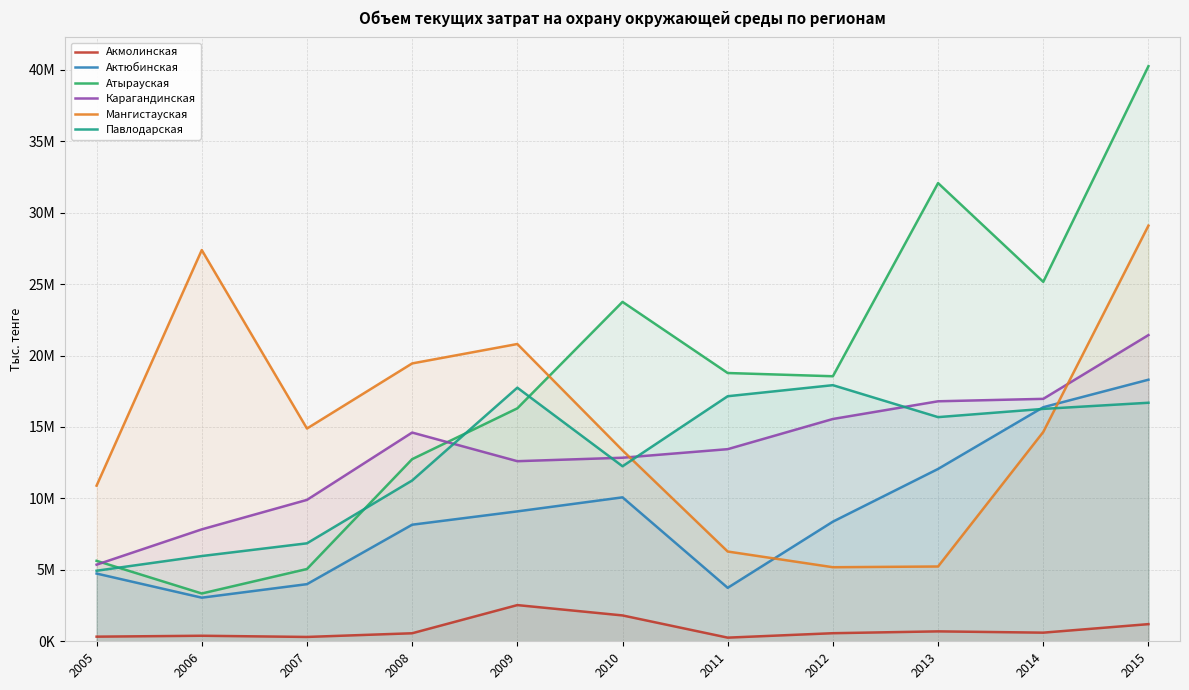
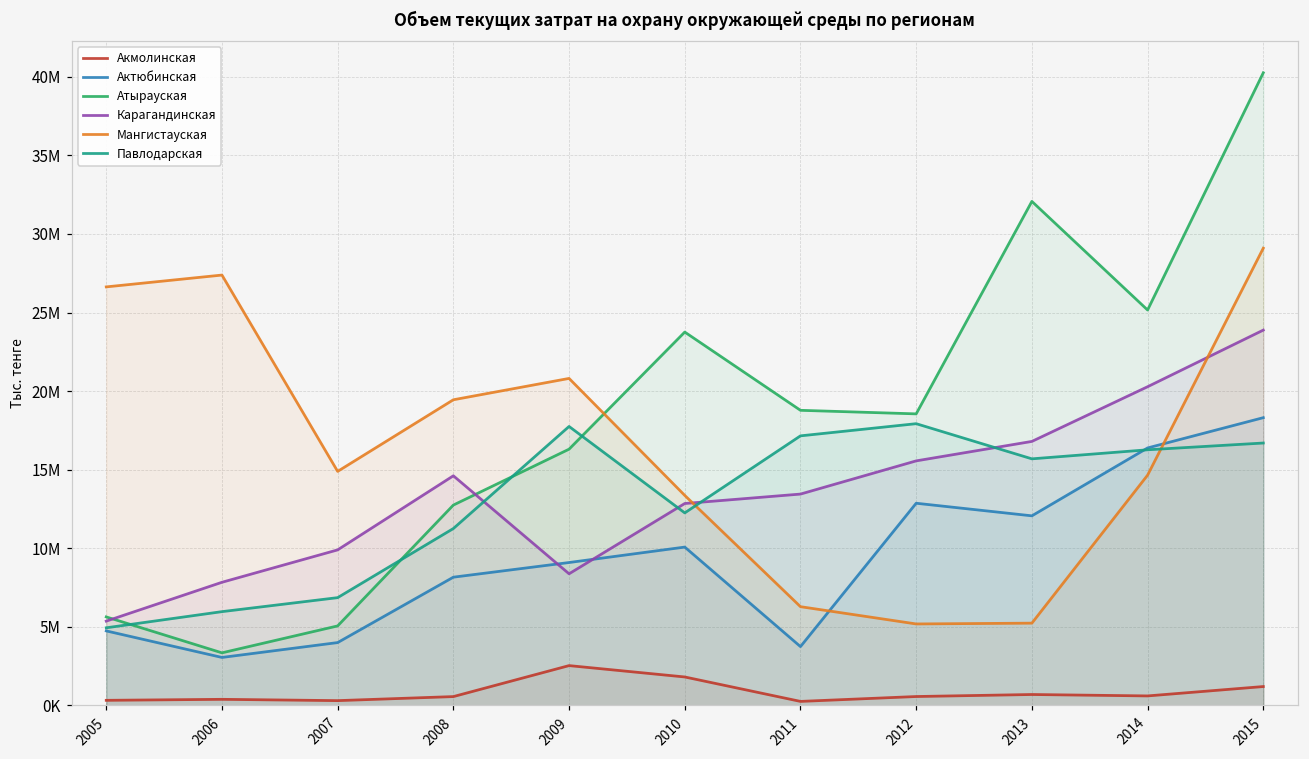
  {
    "Акмолинская": {
      "2005": 300000,
      "2006": 400000,
      "2007": 300000,
      "2008": 600000,
      "2009": 2500000,
      "2010": 1800000,
      "2011": 300000,
      "2012": 600000,
      "2013": 700000,
      "2014": 600000,
      "2015": 1200000
    },
    "Актюбинская": {
      "2005": 4700000,
      "2006": 3100000,
      "2007": 4000000,
      "2008": 8200000,
      "2009": 9100000,
      "2010": 10100000,
      "2011": 3700000,
-     "2012": 8400000,
+     "2012": 12900000,
      "2013": 12100000,
      "2015": 18300000
    },
    "Карагандинская": {
      "2005": 5400000,
      "2006": 7800000,
      "2007": 9900000,
      "2008": 14600000,
-     "2009": 12600000,
+     "2009": 8400000,
      "2010": 12800000,
      "2011": 13400000,
      "2012": 15600000,
      "2013": 16800000,
-     "2014": 17000000,
-     "2015": 21400000
+     "2014": 20300000,
+     "2015": 23900000
    },
    "Мангистауская": {
-     "2005": 10900000,
+     "2005": 26600000,
      "2006": 27400000,
      "2007": 14900000,
      "2008": 19400000,
      "2009": 20800000,
      "2010": 13400000,
      "2011": 6300000,
      "2012": 5200000,
      "2013": 5200000,
      "2014": 14700000,
      "2015": 29100000
    }
  }
